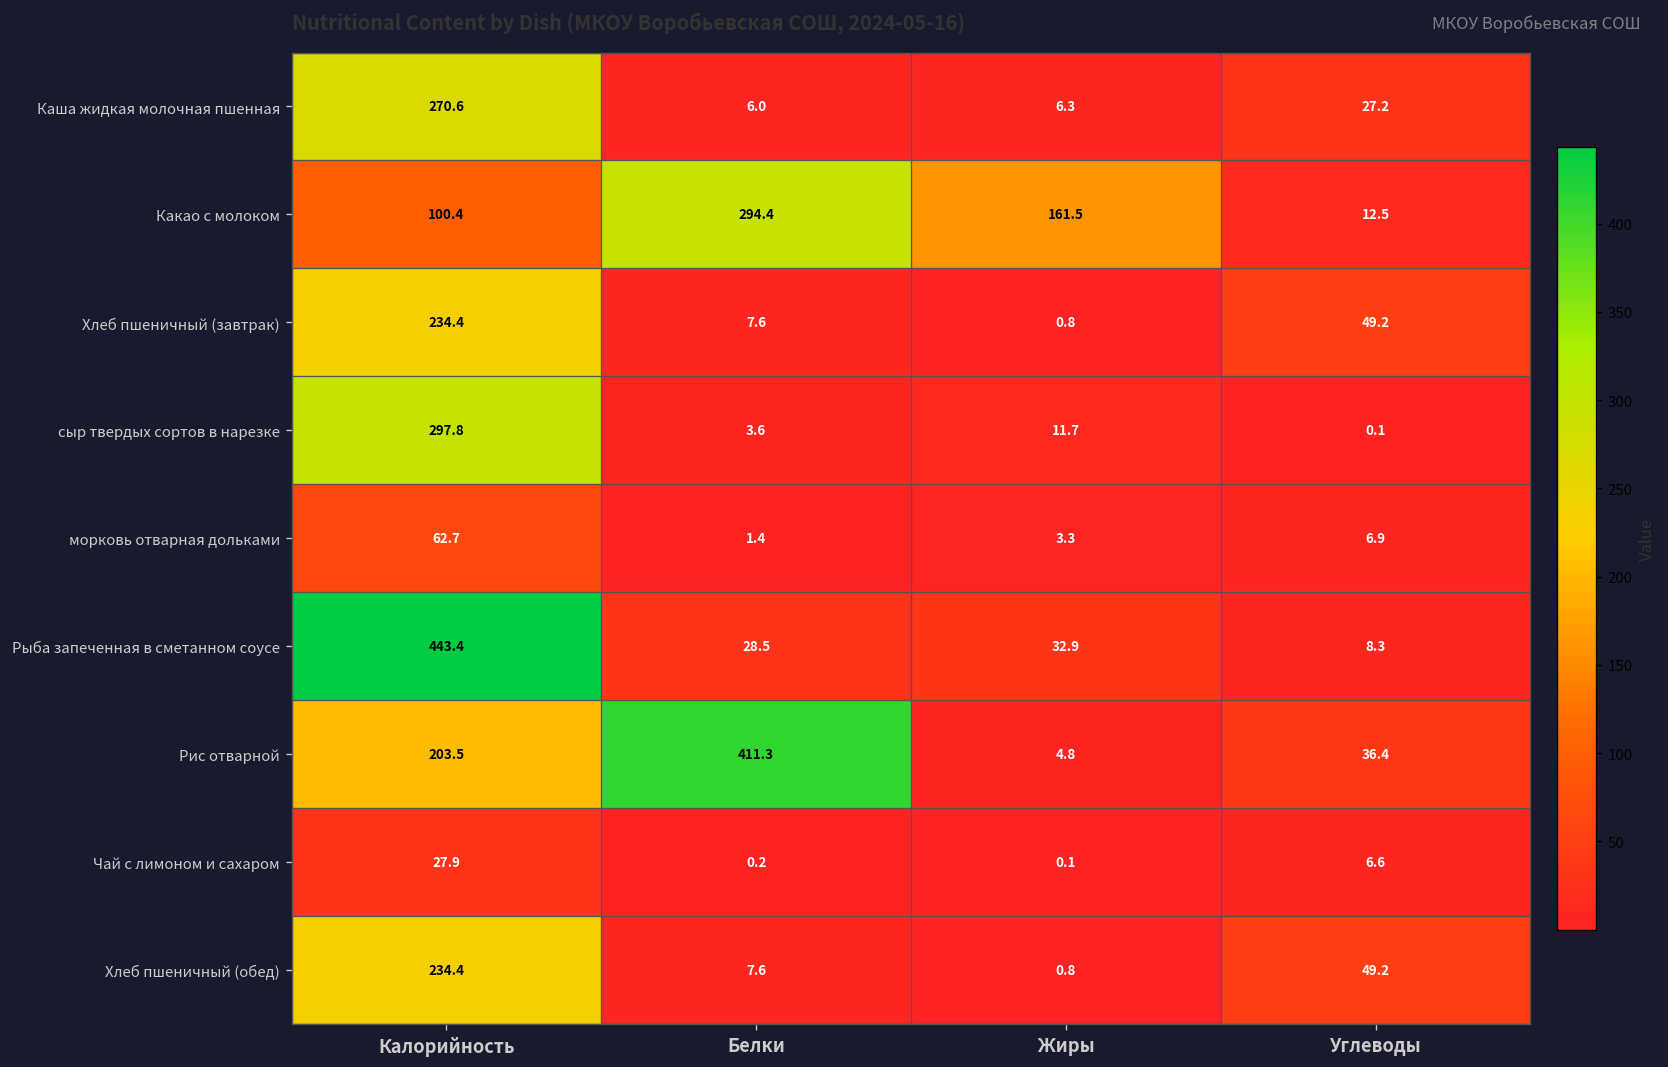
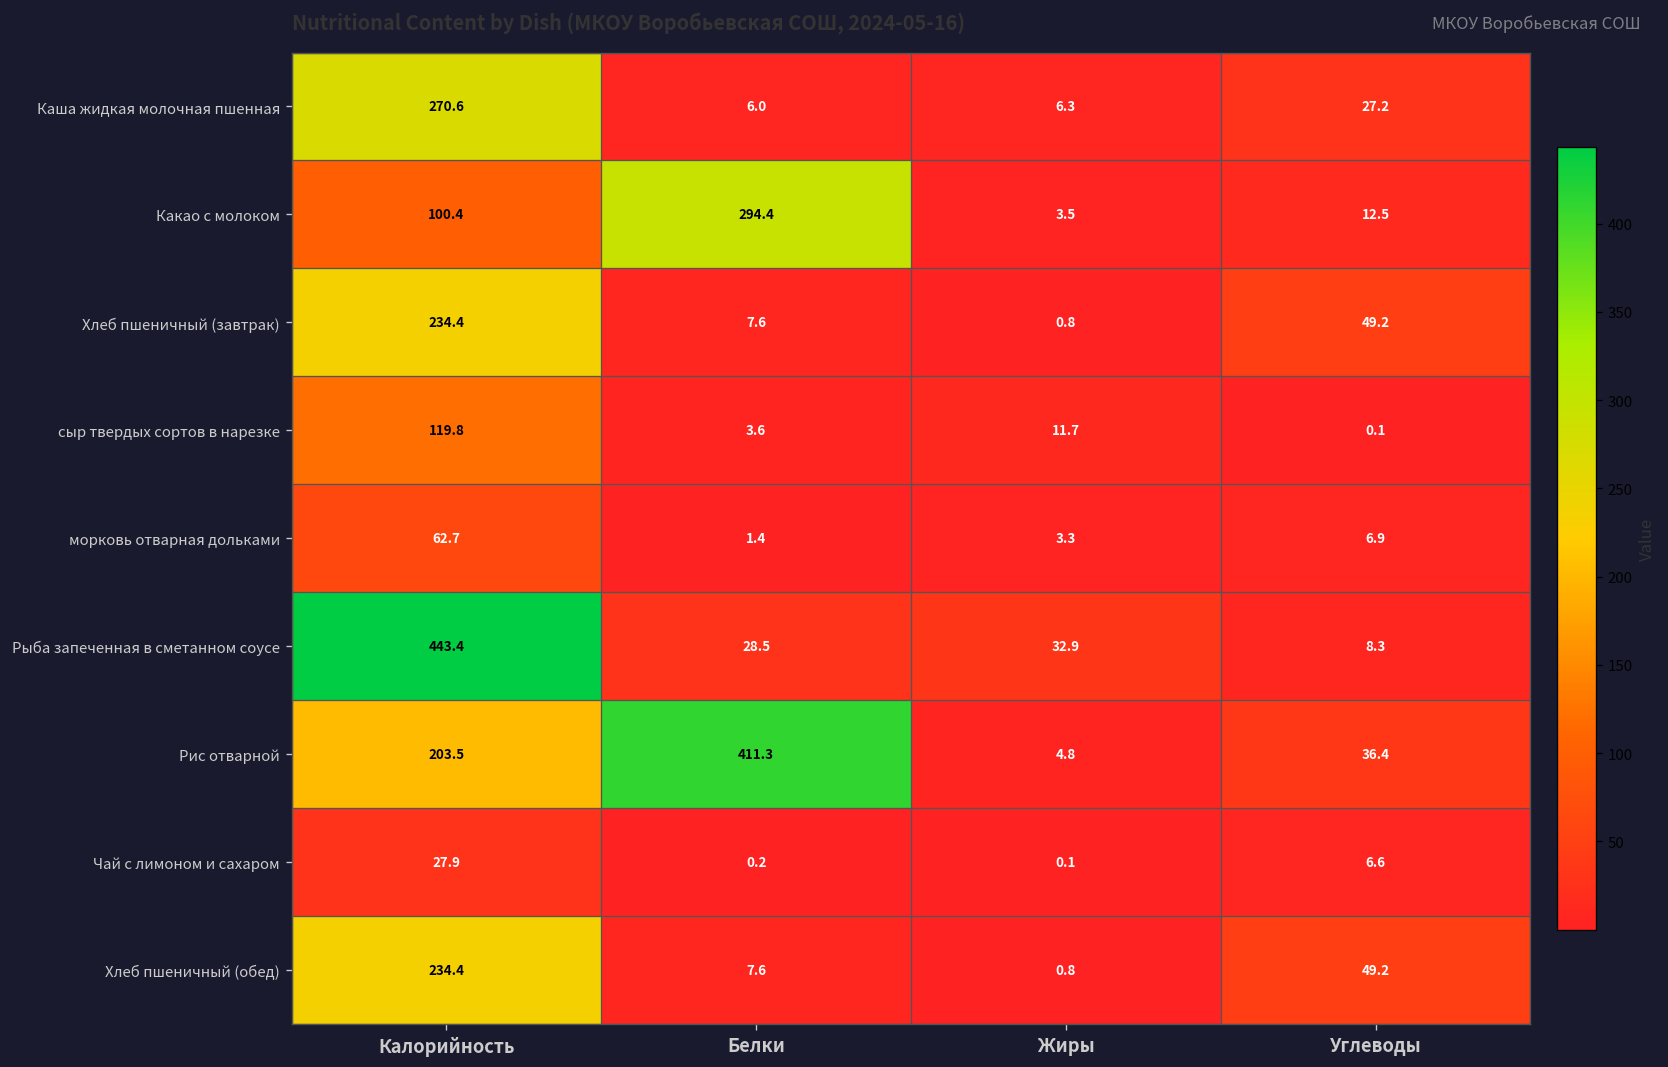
  {
    "Каша жидкая молочная пшенная": {
      "Калорийность": 270.6,
      "Белки": 6.0,
      "Жиры": 6.3,
      "Углеводы": 27.2
    },
    "Какао с молоком": {
      "Калорийность": 100.4,
      "Белки": 294.4,
-     "Жиры": 161.5,
+     "Жиры": 3.5,
      "Углеводы": 12.5
    },
    "Хлеб пшеничный (завтрак)": {
      "Калорийность": 234.4,
      "Белки": 7.6,
      "Жиры": 0.8,
      "Углеводы": 49.2
    },
    "сыр твердых сортов в нарезке": {
-     "Калорийность": 297.8,
+     "Калорийность": 119.8,
      "Белки": 3.6,
      "Жиры": 11.7,
      "Углеводы": 0.1
    },
    "морковь отварная дольками": {
      "Калорийность": 62.7,
      "Белки": 1.4,
      "Жиры": 3.3,
      "Углеводы": 6.9
    },
    "Рыба запеченная в сметанном соусе": {
      "Калорийность": 443.4,
      "Белки": 28.5,
      "Жиры": 32.9,
      "Углеводы": 8.3
    },
    "Рис отварной": {
      "Калорийность": 203.5,
      "Белки": 411.3,
      "Жиры": 4.8,
      "Углеводы": 36.4
    },
    "Чай с лимоном и сахаром": {
      "Калорийность": 27.9,
      "Белки": 0.2,
      "Жиры": 0.1,
      "Углеводы": 6.6
    },
    "Хлеб пшеничный (обед)": {
      "Калорийность": 234.4,
      "Белки": 7.6,
      "Жиры": 0.8,
      "Углеводы": 49.2
    }
  }
